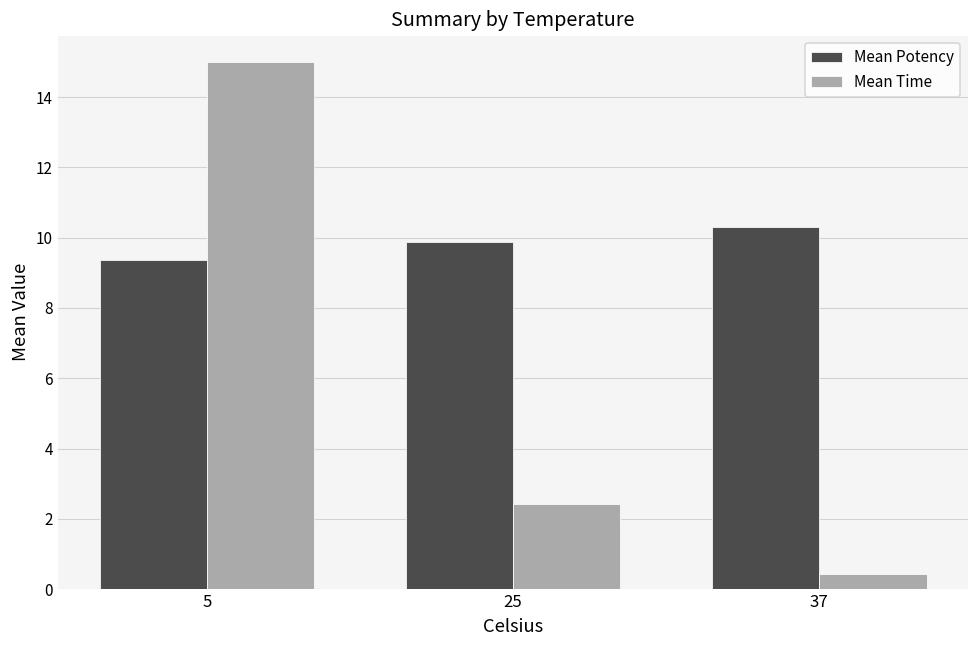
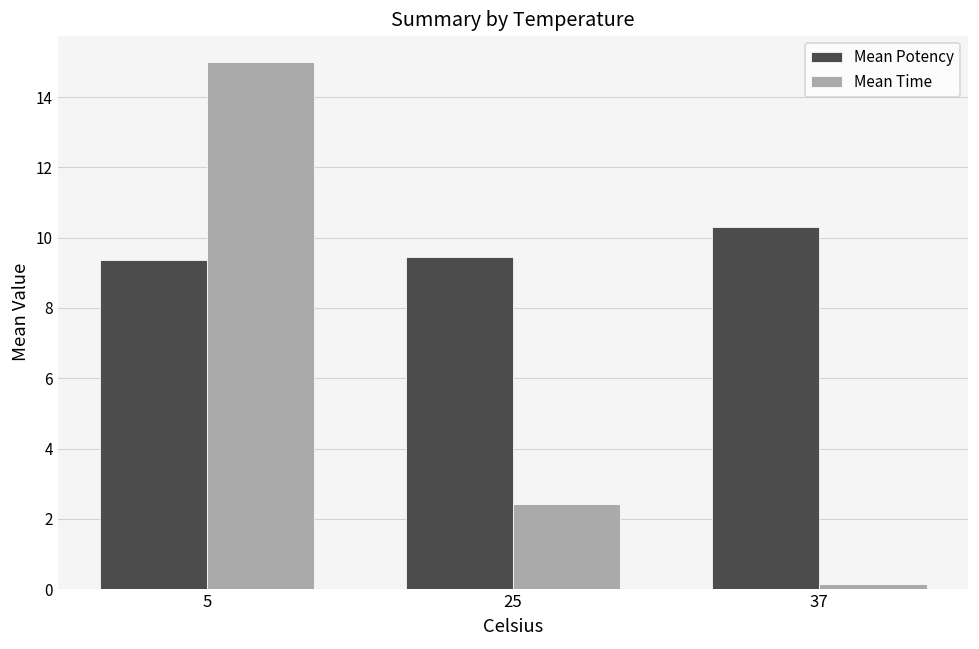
  {
    "Mean Potency": {
      "5": 9.4,
-     "25": 9.9,
+     "25": 9.5,
      "37": 10.3
    },
    "Mean Time": {
      "5": 15.0,
      "25": 2.4,
-     "37": 0.4
+     "37": 0.2
    }
  }
